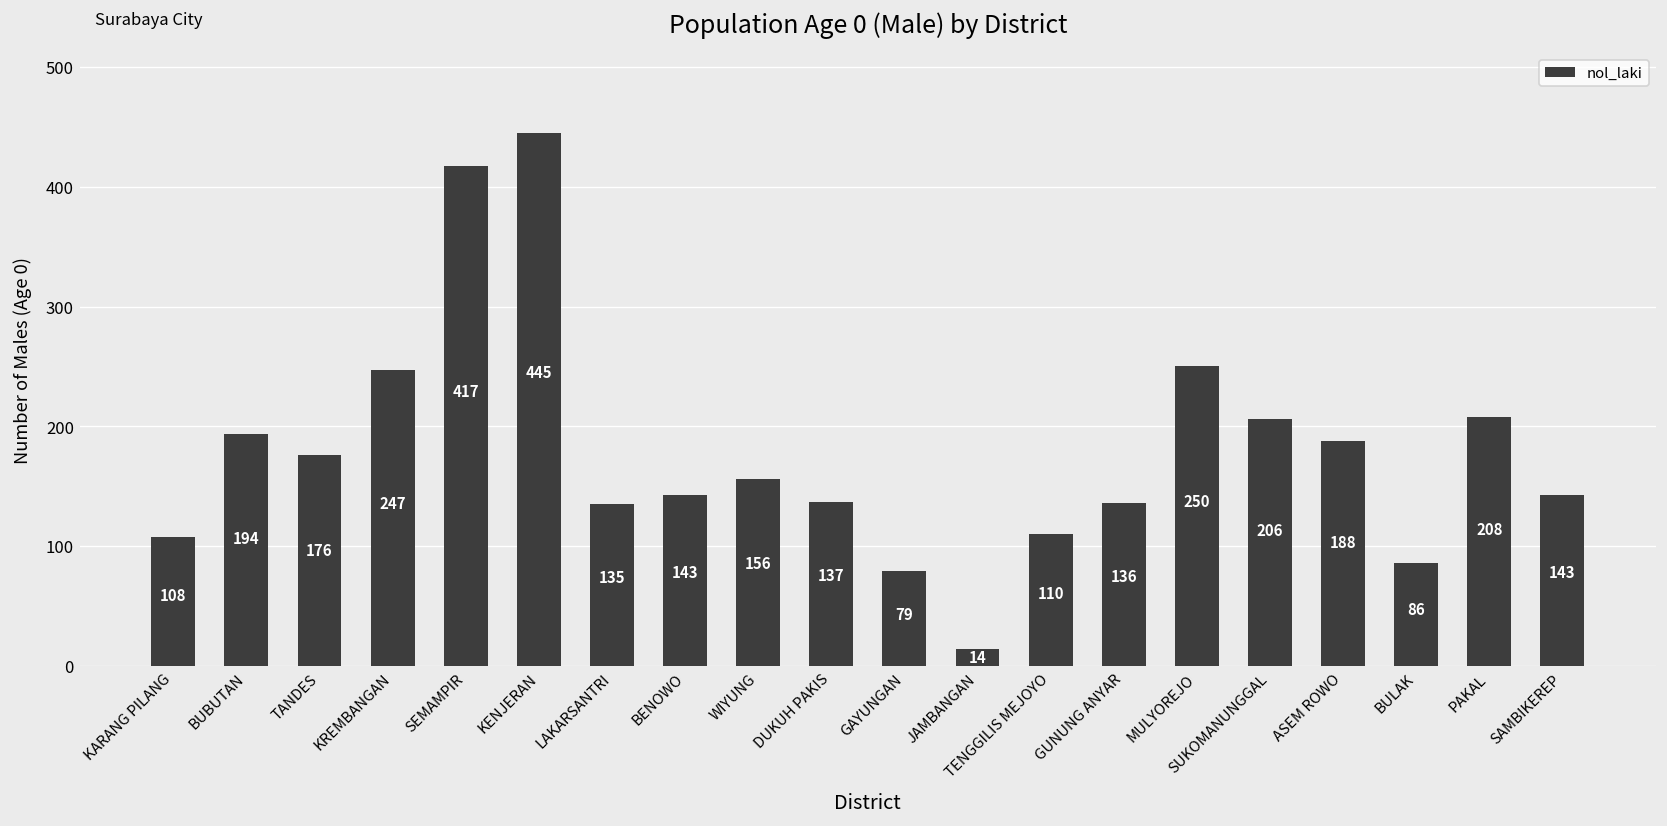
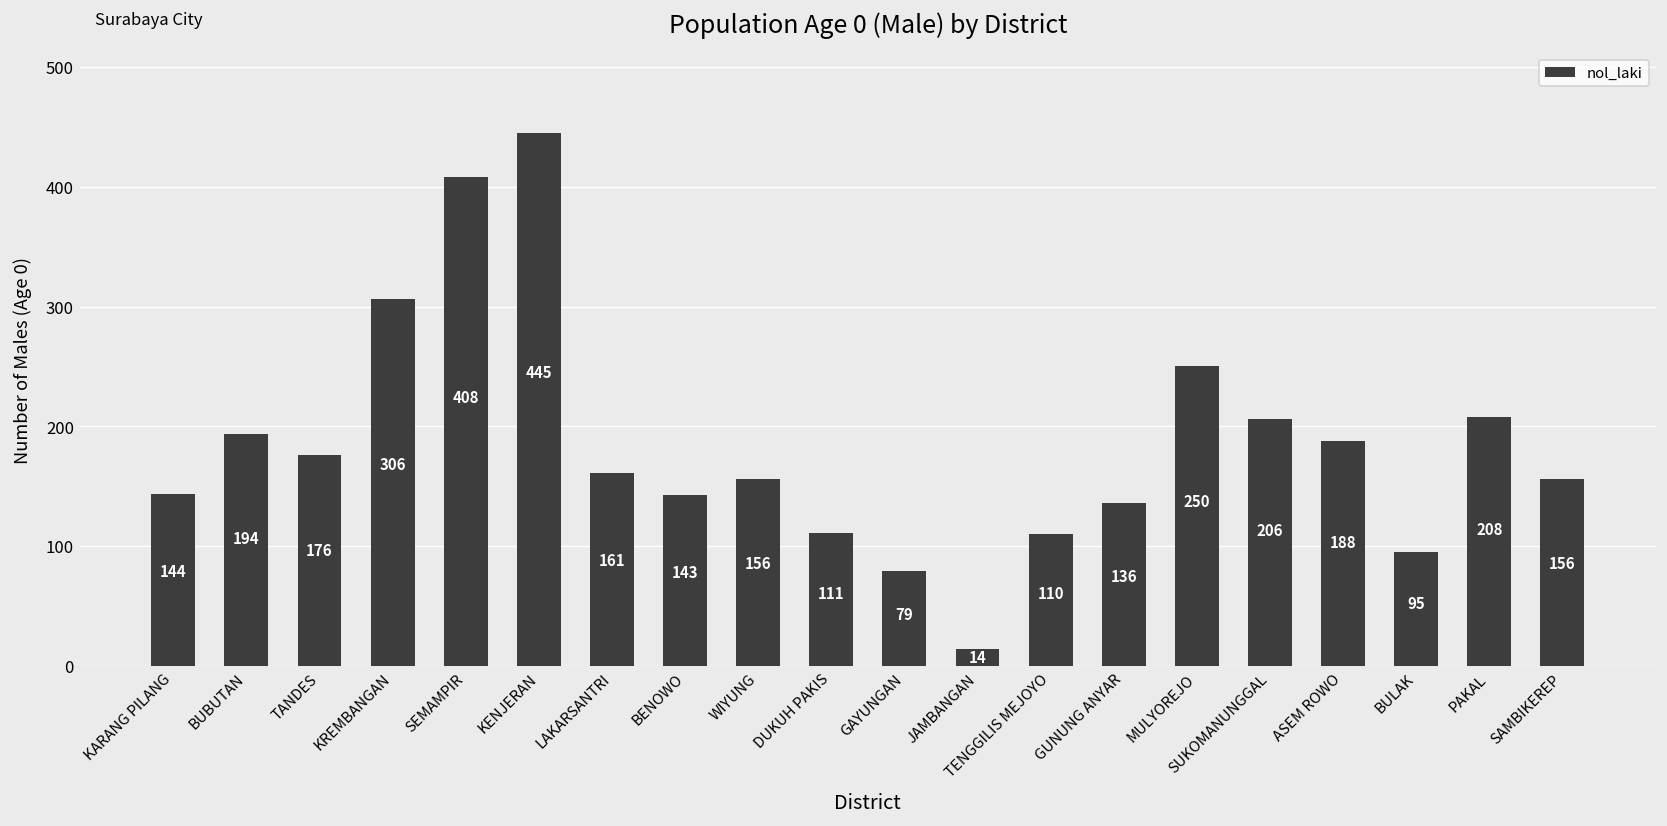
  {
-   "KARANG PILANG": 108,
+   "KARANG PILANG": 144,
    "BUBUTAN": 194,
    "TANDES": 176,
-   "KREMBANGAN": 247,
-   "SEMAMPIR": 417,
+   "KREMBANGAN": 306,
+   "SEMAMPIR": 408,
    "KENJERAN": 445,
-   "LAKARSANTRI": 135,
+   "LAKARSANTRI": 161,
    "BENOWO": 143,
    "WIYUNG": 156,
-   "DUKUH PAKIS": 137,
+   "DUKUH PAKIS": 111,
    "GAYUNGAN": 79,
    "JAMBANGAN": 14,
    "TENGGILIS MEJOYO": 110,
    "GUNUNG ANYAR": 136,
    "MULYOREJO": 250,
    "SUKOMANUNGGAL": 206,
    "ASEM ROWO": 188,
-   "BULAK": 86,
+   "BULAK": 95,
    "PAKAL": 208,
-   "SAMBIKEREP": 143
+   "SAMBIKEREP": 156
  }
